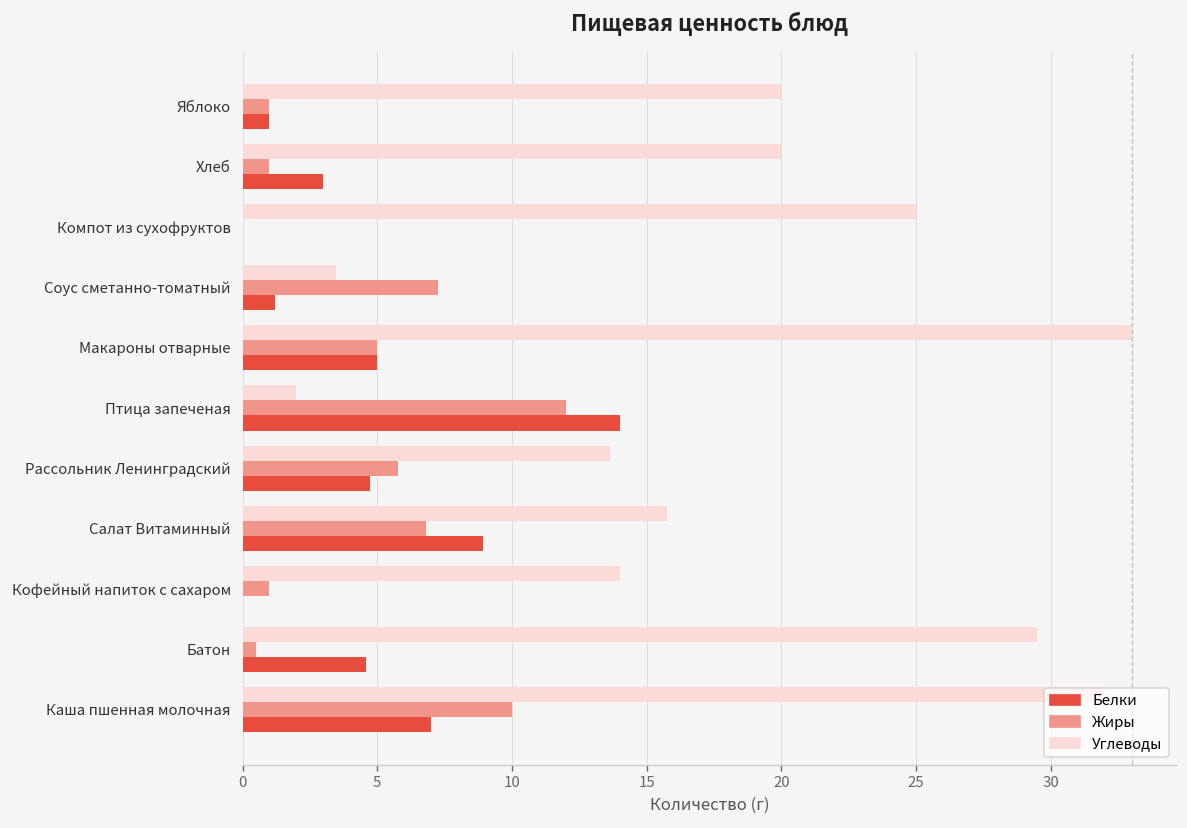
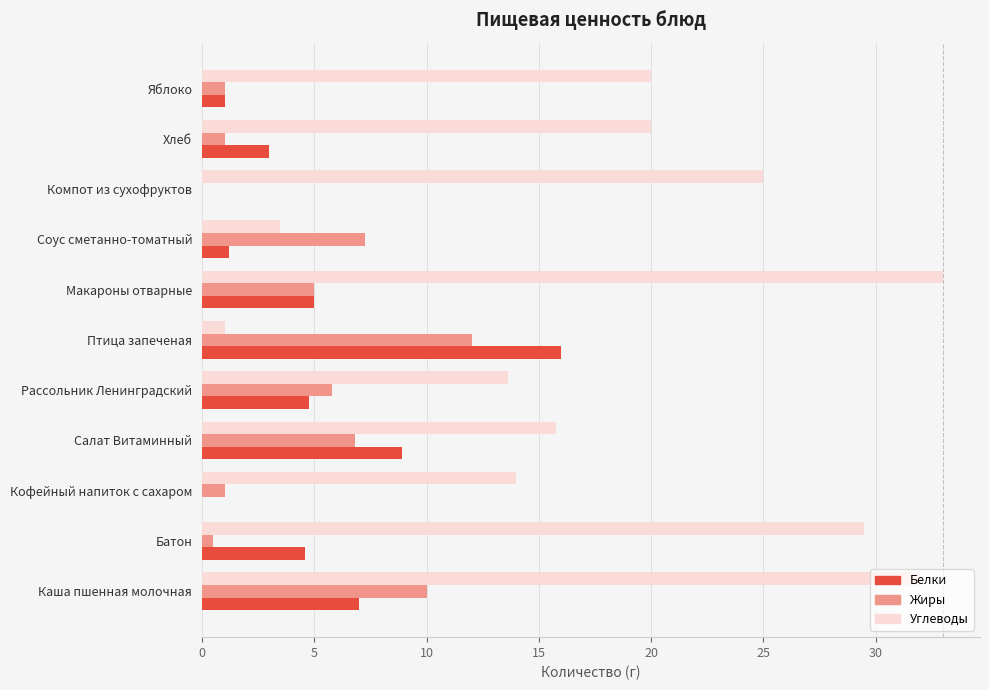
  {
    "Белки": {
      "Яблоко": 1,
      "Хлеб": 3,
      "Компот из сухофруктов": 0,
      "Соус сметанно-томатный": 1.2,
      "Макароны отварные": 5,
-     "Птица запеченая": 14,
+     "Птица запеченая": 16,
      "Рассольник Ленинградский": 4.8,
      "Салат Витаминный": 9,
      "Кофейный напиток с сахаром": 0,
      "Батон": 4.6,
      "Каша пшенная молочная": 7
    },
    "Жиры": {
      "Яблоко": 1,
      "Хлеб": 1,
      "Компот из сухофруктов": 0,
      "Соус сметанно-томатный": 7.3,
      "Макароны отварные": 5,
      "Птица запеченая": 12,
      "Рассольник Ленинградский": 5.8,
      "Салат Витаминный": 6.8,
      "Кофейный напиток с сахаром": 1,
      "Батон": 0.5,
      "Каша пшенная молочная": 10
    },
    "Углеводы": {
      "Яблоко": 20,
      "Хлеб": 20,
      "Компот из сухофруктов": 25,
      "Соус сметанно-томатный": 3.5,
      "Макароны отварные": 33,
-     "Птица запеченая": 2,
+     "Птица запеченая": 1,
      "Рассольник Ленинградский": 13.6,
      "Салат Витаминный": 15.8,
      "Кофейный напиток с сахаром": 14,
      "Батон": 29.5
    }
  }
